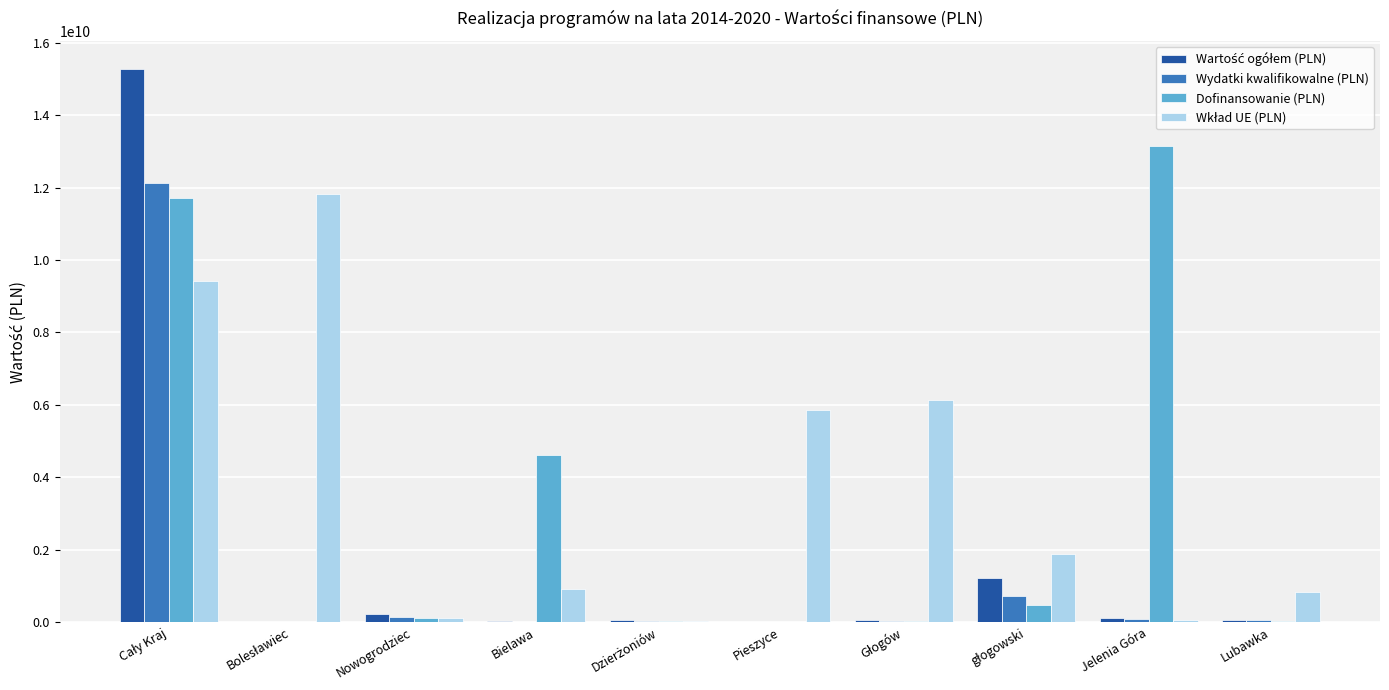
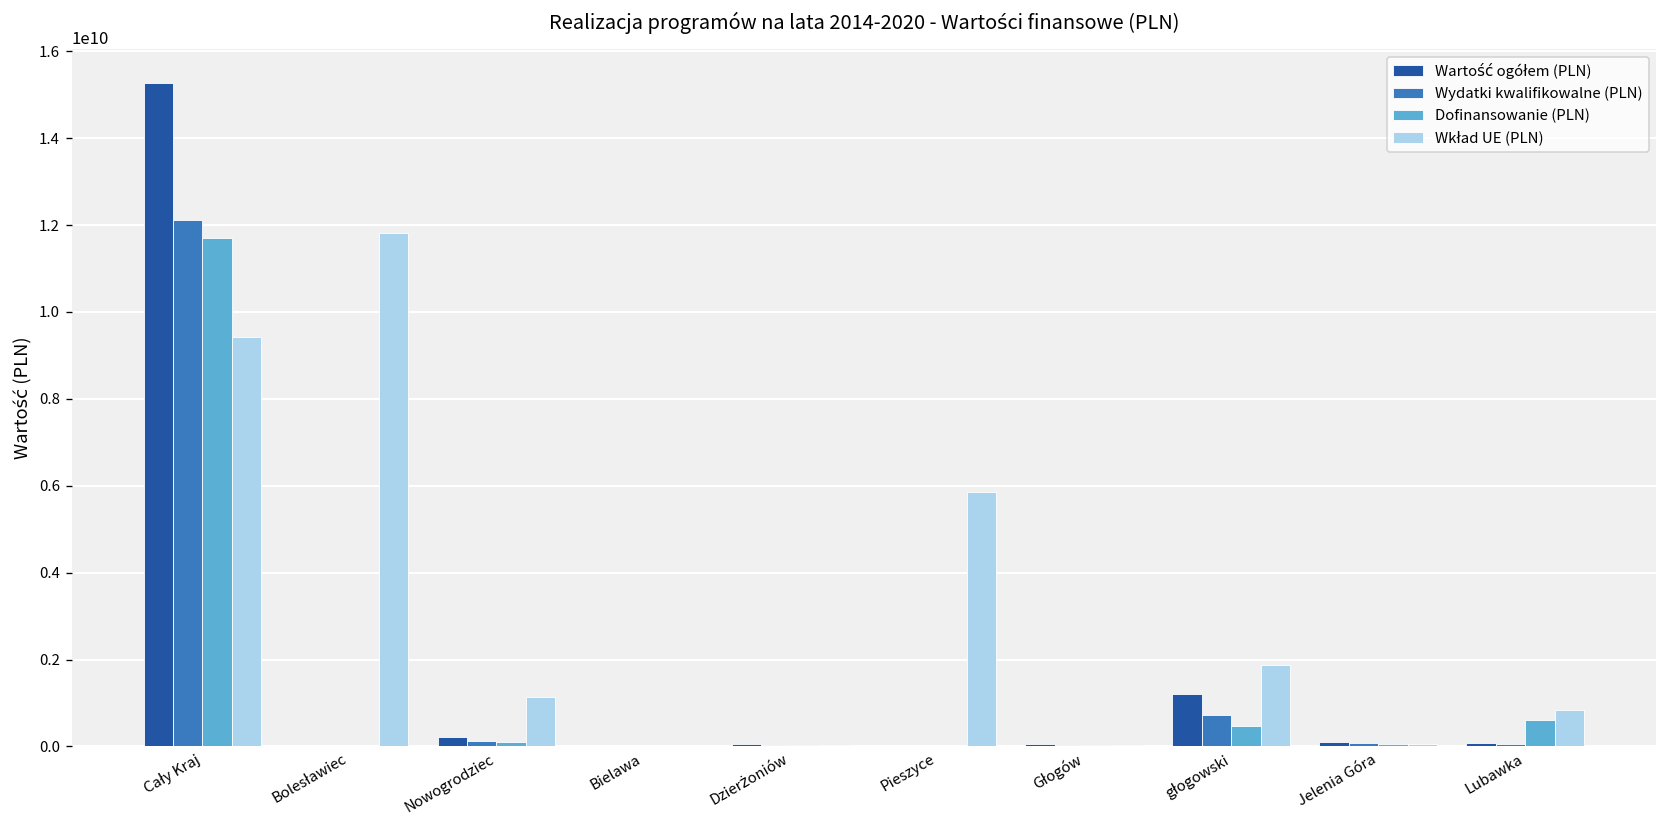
  {
    "Dofinansowanie (PLN)": {
      "Cały Kraj": 11700000000,
      "Nowogrodziec": 100000000,
-     "Bielawa": 4600000000,
+     "Bielawa": 0,
      "głogowski": 500000000,
-     "Jelenia Góra": 13100000000,
-     "Lubawka": 0
+     "Jelenia Góra": 100000000,
+     "Lubawka": 600000000
    },
    "Wkład UE (PLN)": {
      "Cały Kraj": 9400000000,
      "Bolesławiec": 11800000000,
-     "Nowogrodziec": 100000000,
-     "Bielawa": 900000000,
+     "Nowogrodziec": 1100000000,
+     "Bielawa": 0,
      "Pieszyce": 5800000000,
-     "Głogów": 6100000000,
+     "Głogów": 0,
      "głogowski": 1900000000,
      "Lubawka": 800000000
    }
  }
